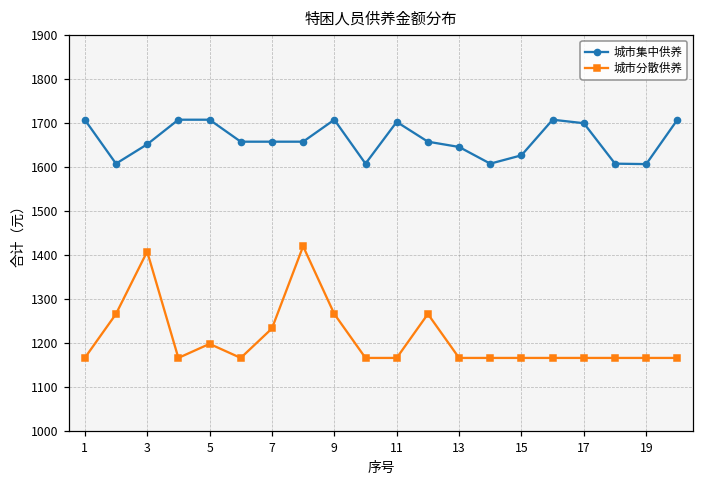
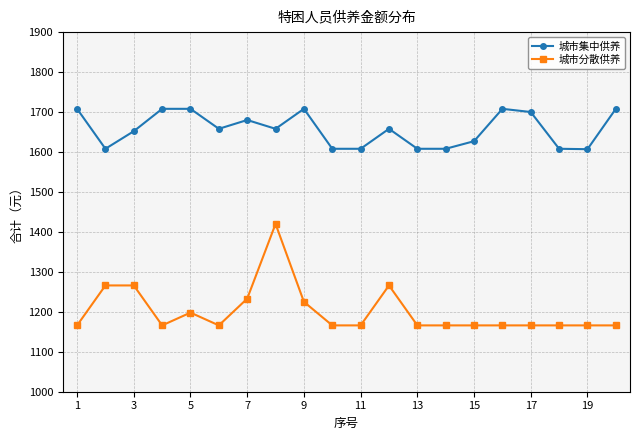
  {
    "城市集中供养": {
      "1": 1710,
      "3": 1650,
      "5": 1710,
-     "7": 1660,
+     "7": 1680,
      "9": 1710,
-     "11": 1700,
-     "13": 1650,
+     "11": 1610,
+     "13": 1610,
      "15": 1630,
      "17": 1700,
      "19": 1610
    },
    "城市分散供养": {
      "1": 1170,
-     "3": 1410,
+     "3": 1270,
      "5": 1200,
      "7": 1230,
-     "9": 1270,
+     "9": 1230,
      "11": 1170,
      "13": 1170,
      "15": 1170,
      "17": 1170,
      "19": 1170
    }
  }
